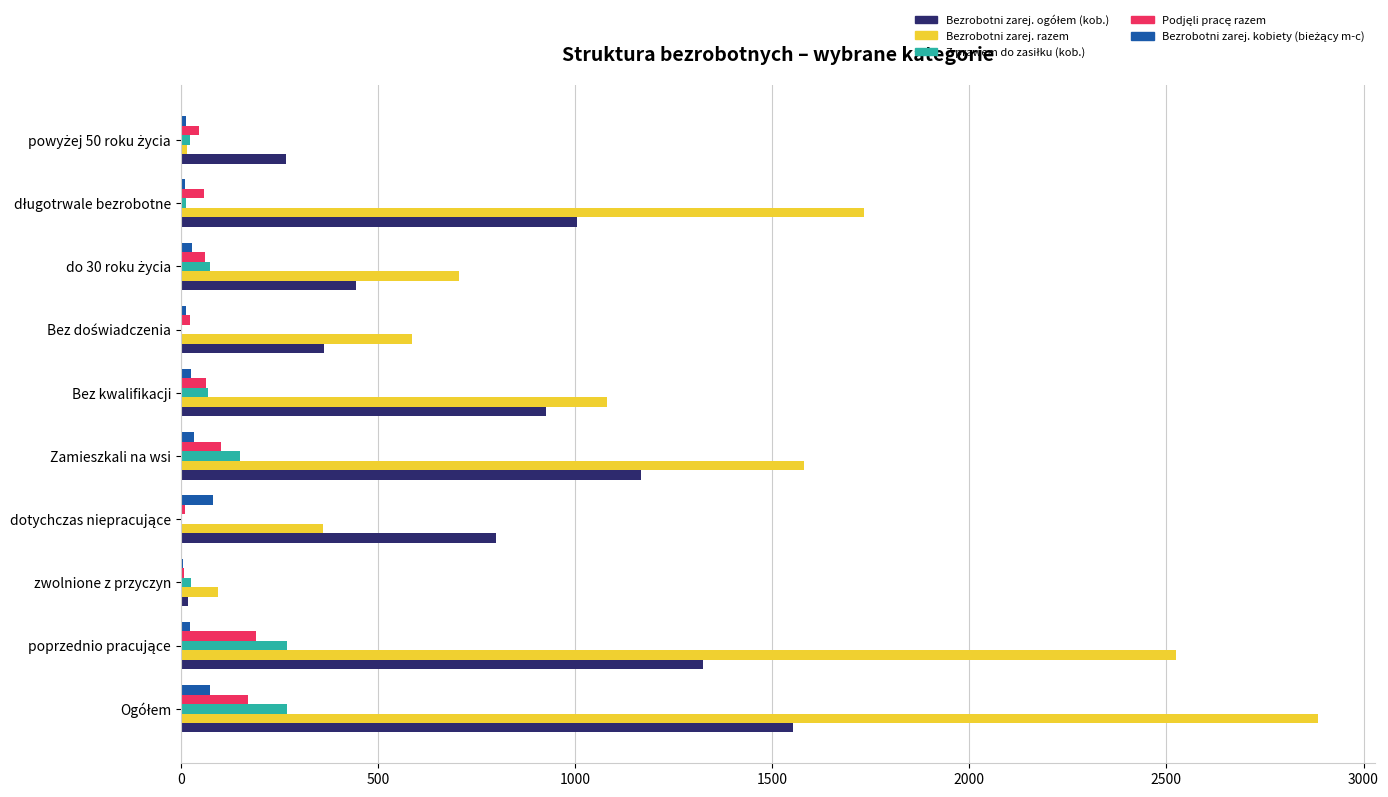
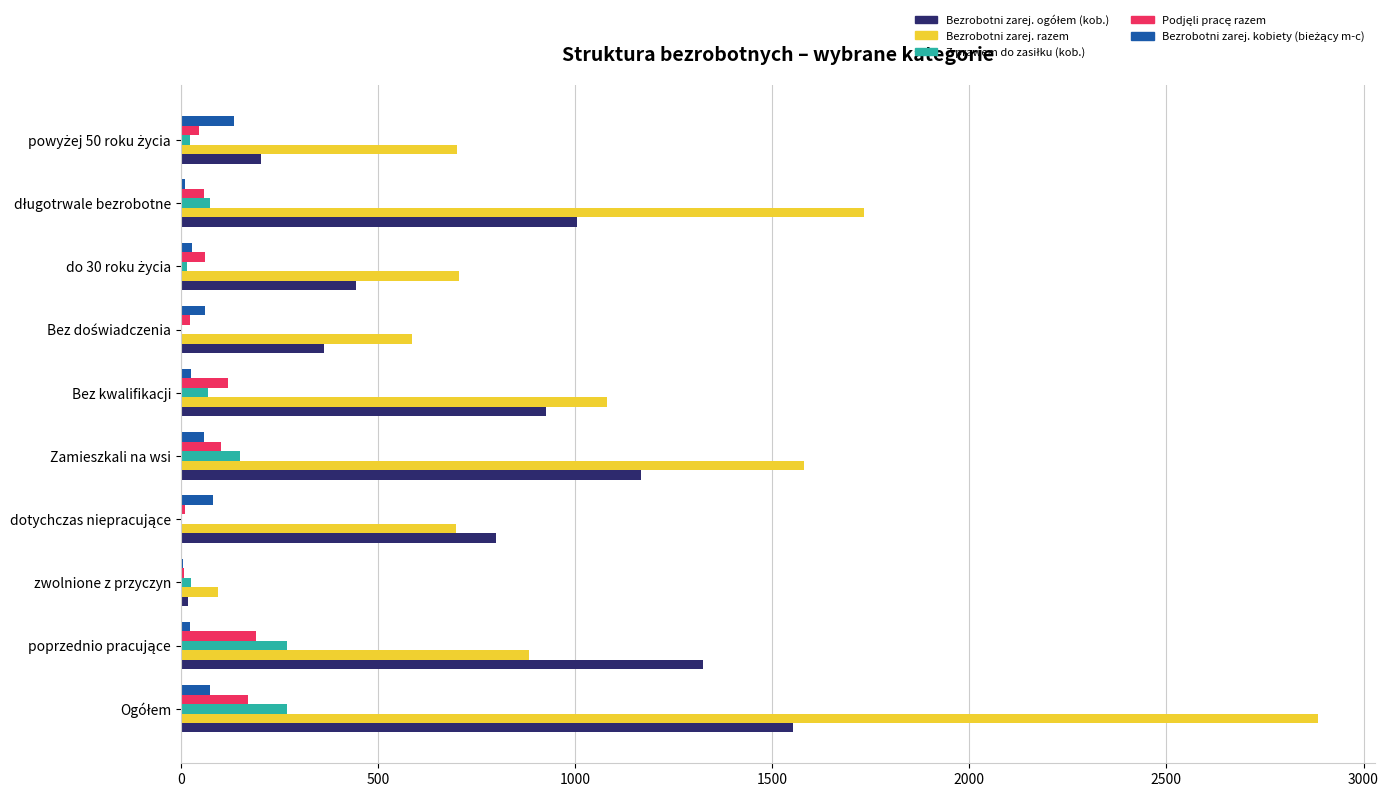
  {
    "Bezrobotni zarej. ogółem (kob.)": {
-     "powyżej 50 roku życia": 270,
+     "powyżej 50 roku życia": 200,
      "długotrwale bezrobotne": 1010,
      "do 30 roku życia": 440,
      "Bez doświadczenia": 360,
      "Bez kwalifikacji": 930,
      "Zamieszkali na wsi": 1170,
      "dotychczas niepracujące": 800,
      "zwolnione z przyczyn": 20,
      "poprzednio pracujące": 1320,
      "Ogółem": 1550
    },
    "Bezrobotni zarej. razem": {
-     "powyżej 50 roku życia": 20,
+     "powyżej 50 roku życia": 700,
      "długotrwale bezrobotne": 1730,
      "do 30 roku życia": 710,
      "Bez doświadczenia": 590,
      "Bez kwalifikacji": 1080,
      "Zamieszkali na wsi": 1580,
-     "dotychczas niepracujące": 360,
+     "dotychczas niepracujące": 700,
      "zwolnione z przyczyn": 90,
-     "poprzednio pracujące": 2530,
+     "poprzednio pracujące": 880,
      "Ogółem": 2890
    },
    "Z prawem do zasiłku (kob.)": {
      "powyżej 50 roku życia": 20,
-     "długotrwale bezrobotne": 10,
-     "do 30 roku życia": 70,
+     "długotrwale bezrobotne": 70,
+     "do 30 roku życia": 20,
      "Bez kwalifikacji": 70,
      "Zamieszkali na wsi": 150,
      "dotychczas niepracujące": 0,
      "zwolnione z przyczyn": 30,
      "poprzednio pracujące": 270,
      "Ogółem": 270
    },
    "Podjęli pracę razem": {
      "powyżej 50 roku życia": 50,
      "długotrwale bezrobotne": 60,
      "do 30 roku życia": 60,
      "Bez doświadczenia": 20,
-     "Bez kwalifikacji": 70,
+     "Bez kwalifikacji": 120,
      "Zamieszkali na wsi": 100,
      "dotychczas niepracujące": 10,
      "zwolnione z przyczyn": 10,
      "poprzednio pracujące": 190,
      "Ogółem": 170
    },
    "Bezrobotni zarej. kobiety (bieżący m-c)": {
-     "powyżej 50 roku życia": 10,
+     "powyżej 50 roku życia": 130,
      "długotrwale bezrobotne": 10,
      "do 30 roku życia": 30,
-     "Bez doświadczenia": 10,
+     "Bez doświadczenia": 60,
      "Bez kwalifikacji": 30,
-     "Zamieszkali na wsi": 30,
+     "Zamieszkali na wsi": 60,
      "dotychczas niepracujące": 80,
      "poprzednio pracujące": 20,
      "Ogółem": 70
    }
  }
